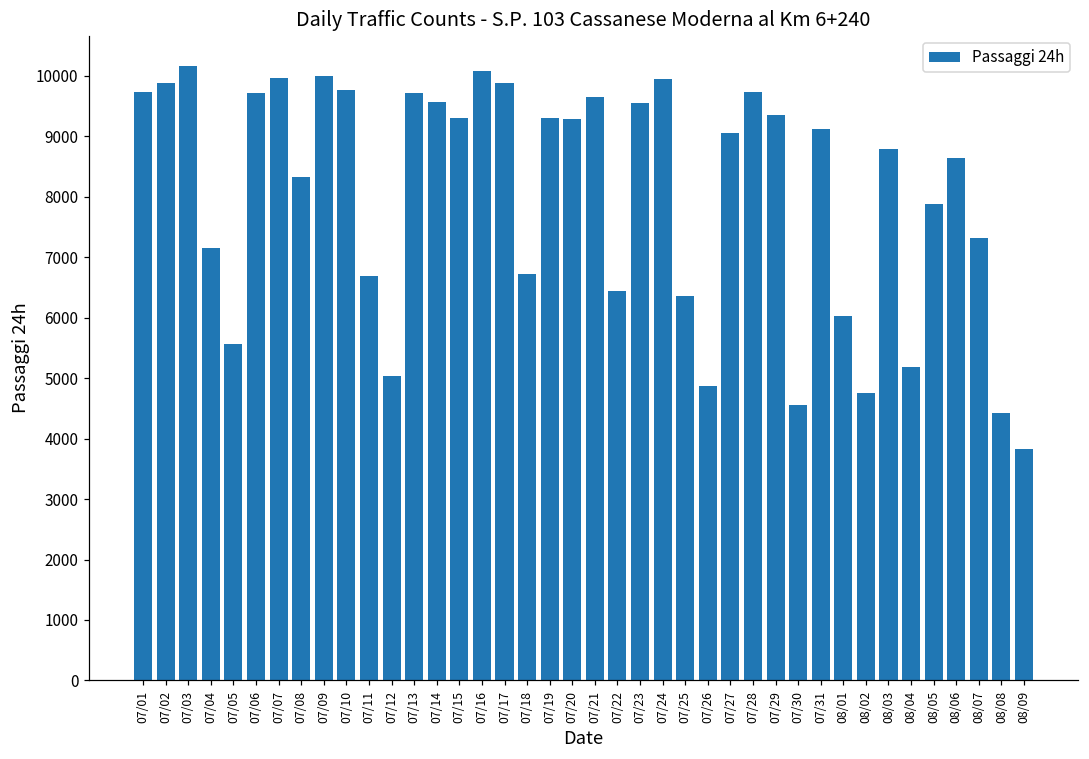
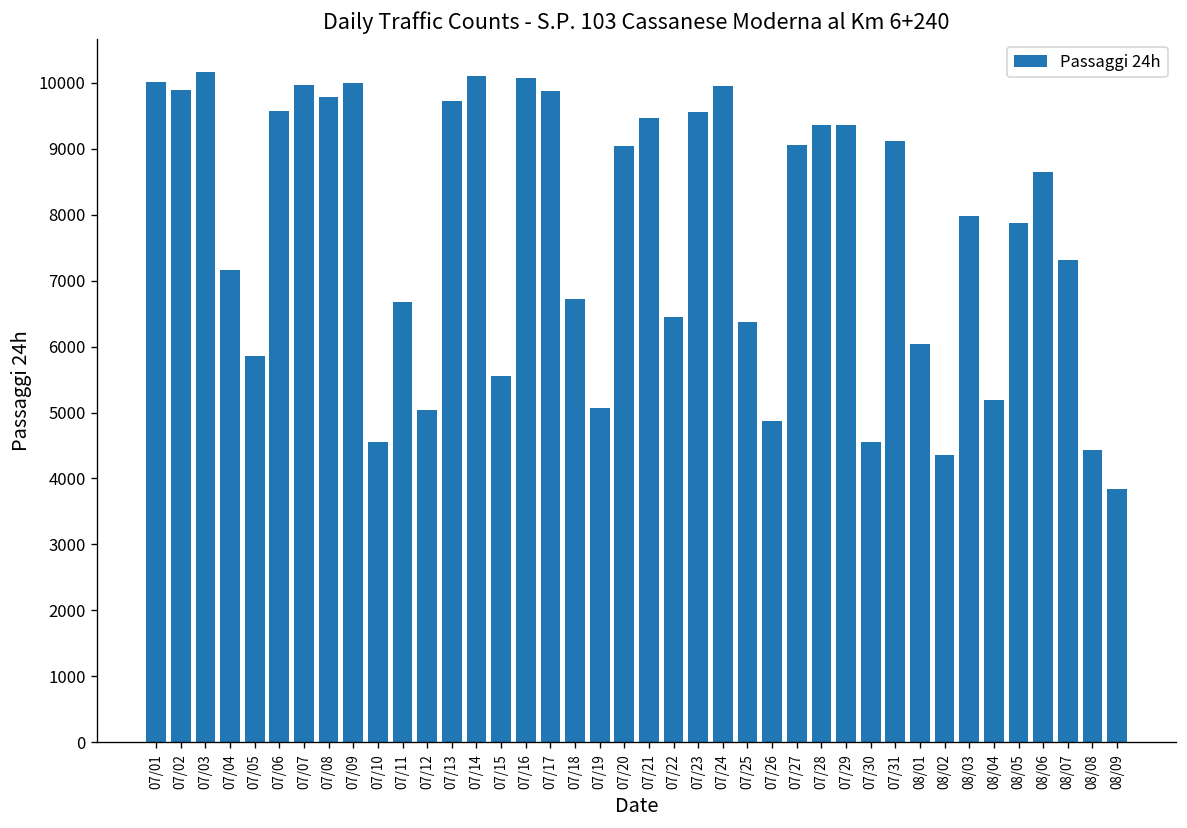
  {
-   "07/01": 9700,
+   "07/01": 10000,
    "07/02": 9900,
    "07/03": 10200,
    "07/04": 7200,
-   "07/05": 5600,
-   "07/06": 9700,
+   "07/05": 5900,
+   "07/06": 9600,
    "07/07": 10000,
-   "07/08": 8300,
+   "07/08": 9800,
    "07/09": 10000,
-   "07/10": 9800,
+   "07/10": 4600,
    "07/11": 6700,
    "07/12": 5000,
    "07/13": 9700,
-   "07/14": 9600,
-   "07/15": 9300,
+   "07/14": 10100,
+   "07/15": 5600,
    "07/16": 10100,
    "07/17": 9900,
    "07/18": 6700,
-   "07/19": 9300,
-   "07/20": 9300,
-   "07/21": 9700,
+   "07/19": 5100,
+   "07/20": 9000,
+   "07/21": 9500,
    "07/22": 6400,
    "07/23": 9600,
    "07/24": 10000,
    "07/25": 6400,
    "07/26": 4900,
    "07/27": 9100,
-   "07/28": 9700,
+   "07/28": 9400,
    "07/29": 9400,
    "07/30": 4600,
    "07/31": 9100,
    "08/01": 6000,
-   "08/02": 4800,
-   "08/03": 8800,
+   "08/02": 4400,
+   "08/03": 8000,
    "08/04": 5200,
    "08/05": 7900,
    "08/06": 8600,
    "08/07": 7300,
    "08/08": 4400,
    "08/09": 3800
  }
